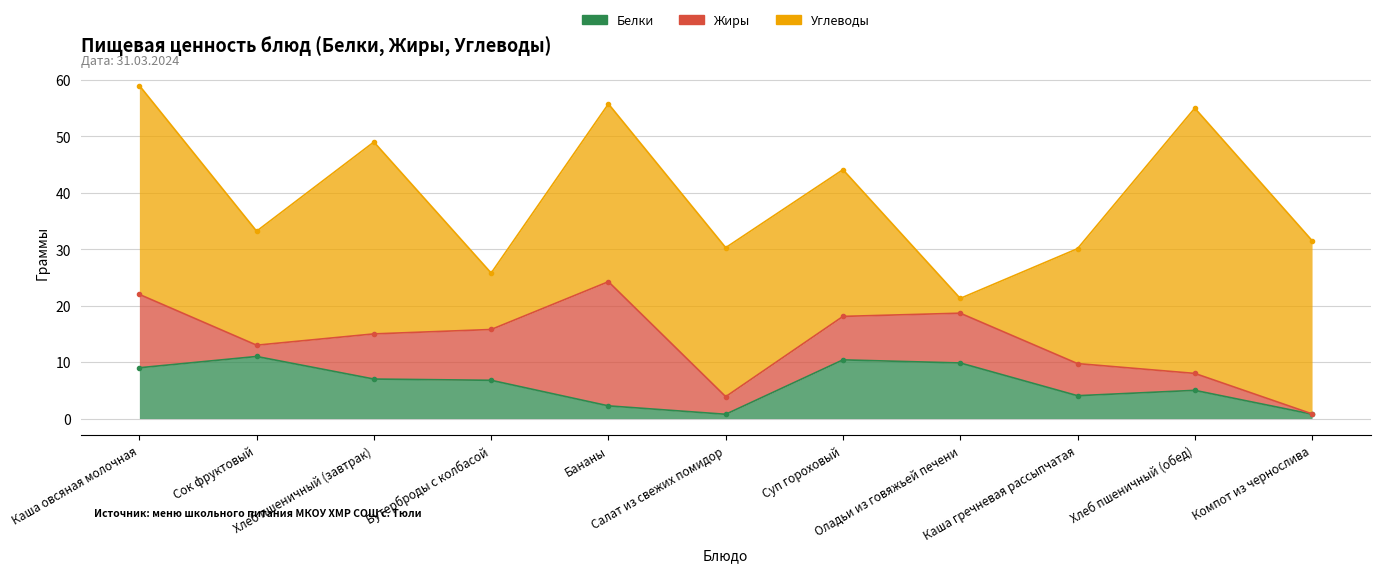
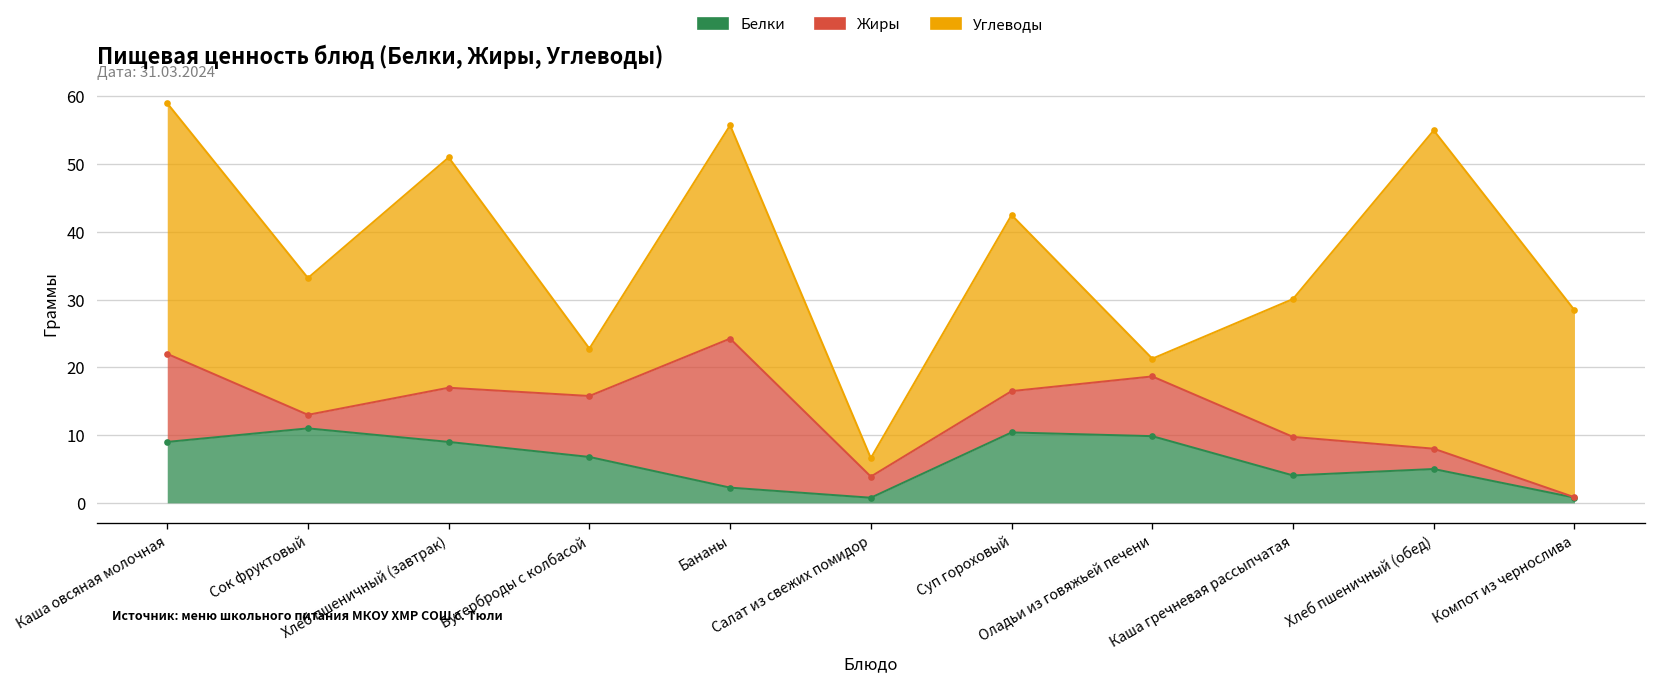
  {
    "Белки": {
      "Каша овсяная молочная": 9,
      "Сок фруктовый": 11,
-     "Хлеб пшеничный (завтрак)": 7,
+     "Хлеб пшеничный (завтрак)": 9,
      "Бутерброды с колбасой": 7,
      "Бананы": 2,
      "Салат из свежих помидор": 1,
      "Суп гороховый": 10,
      "Оладьи из говяжьей печени": 10,
      "Каша гречневая рассыпчатая": 4,
      "Хлеб пшеничный (обед)": 5
    },
    "Жиры": {
      "Каша овсяная молочная": 13,
      "Сок фруктовый": 2,
      "Хлеб пшеничный (завтрак)": 8,
      "Бутерброды с колбасой": 9,
      "Бананы": 22,
      "Салат из свежих помидор": 3,
-     "Суп гороховый": 8,
+     "Суп гороховый": 6,
      "Оладьи из говяжьей печени": 9,
      "Каша гречневая рассыпчатая": 6,
      "Хлеб пшеничный (обед)": 3
    },
    "Углеводы": {
      "Сок фруктовый": 20,
      "Хлеб пшеничный (завтрак)": 34,
-     "Бутерброды с колбасой": 10,
+     "Бутерброды с колбасой": 7,
      "Бананы": 32,
-     "Салат из свежих помидор": 26,
+     "Салат из свежих помидор": 3,
      "Суп гороховый": 26,
      "Оладьи из говяжьей печени": 3,
      "Каша гречневая рассыпчатая": 20,
      "Хлеб пшеничный (обед)": 47,
-     "Компот из чернослива": 31
+     "Компот из чернослива": 28
    }
  }
